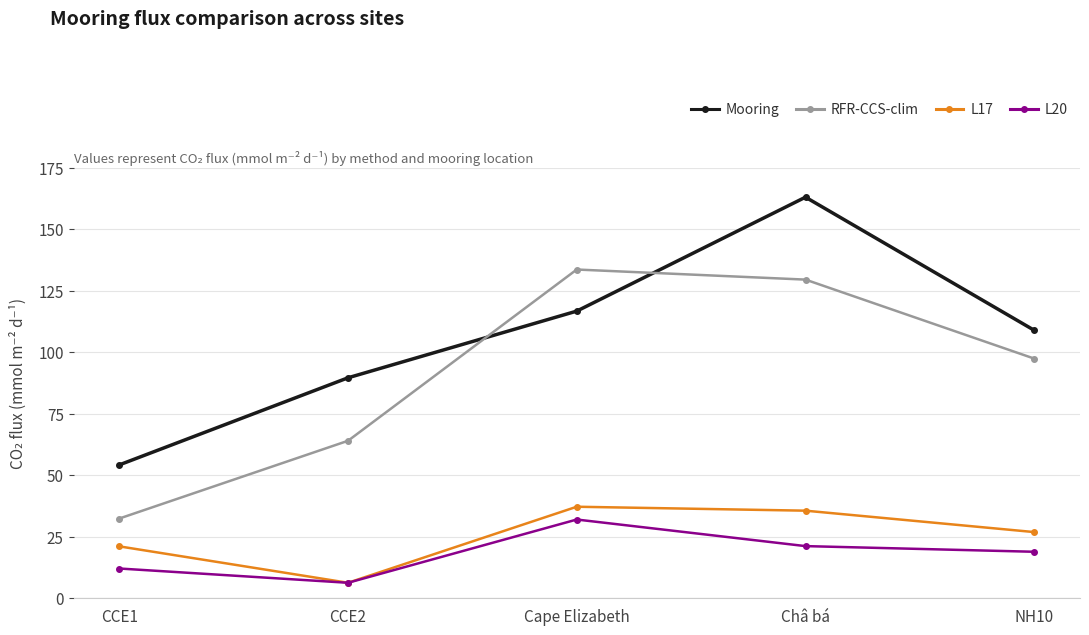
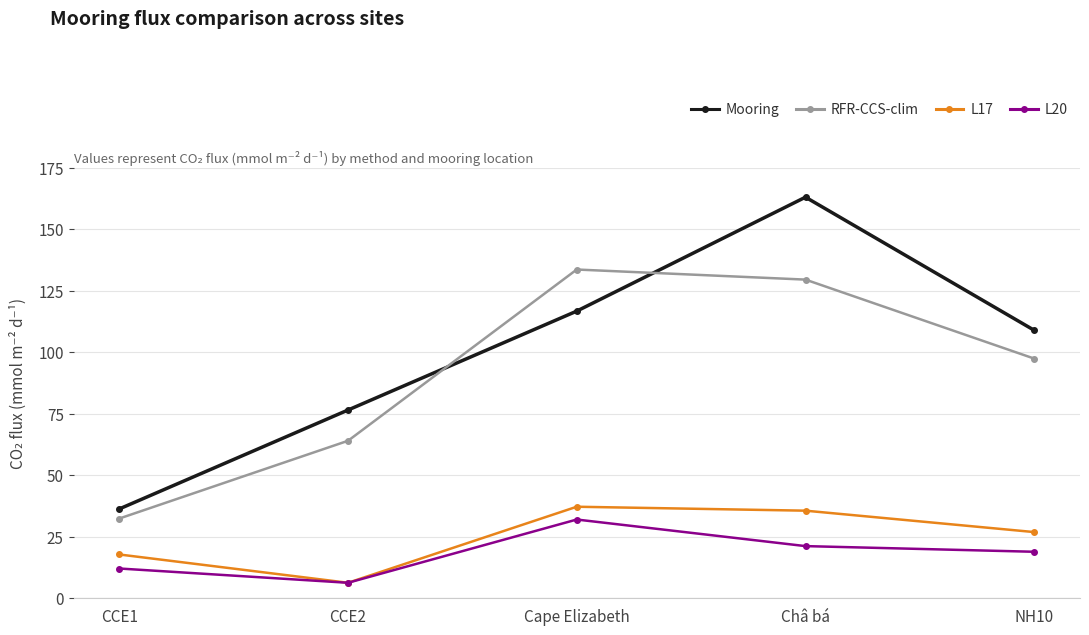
  {
    "Mooring": {
-     "CCE1": 54,
-     "CCE2": 90,
+     "CCE1": 36,
+     "CCE2": 77,
      "Cape Elizabeth": 117,
      "Châ bá": 163,
      "NH10": 109
    },
    "RFR-CCS-clim": {
      "CCE1": 32,
      "CCE2": 64,
      "Cape Elizabeth": 134,
      "Châ bá": 130,
      "NH10": 97
    },
    "L17": {
-     "CCE1": 21,
+     "CCE1": 18,
      "Cape Elizabeth": 37,
      "Châ bá": 36,
      "NH10": 27
    },
    "L20": {
      "CCE1": 12,
      "Cape Elizabeth": 32,
      "Châ bá": 21,
      "NH10": 19
    }
  }
